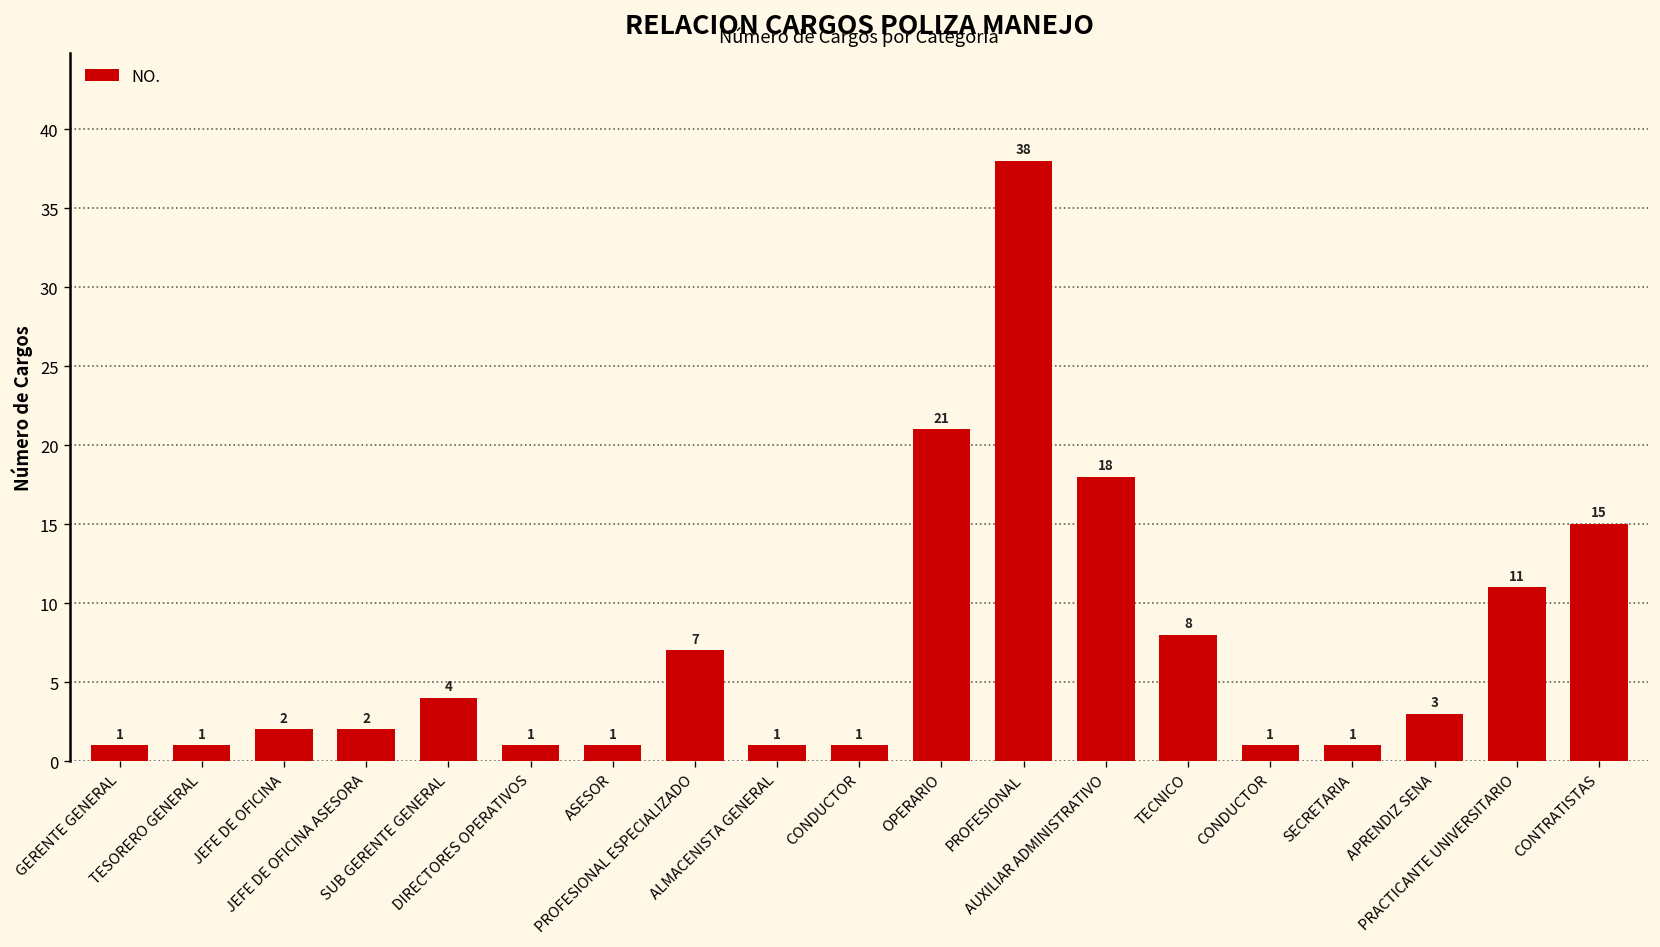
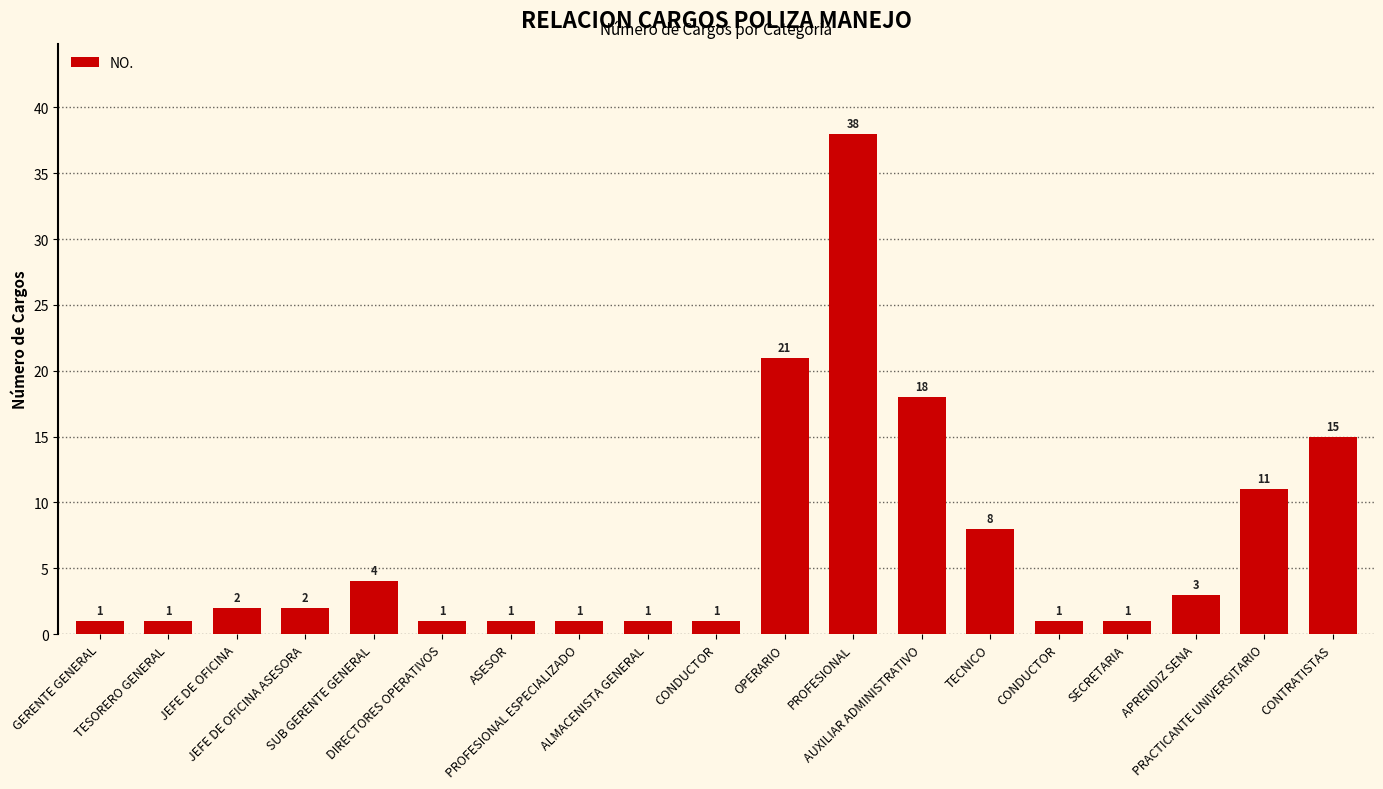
  {
    "GERENTE GENERAL": 1,
    "TESORERO GENERAL": 1,
    "JEFE DE OFICINA": 2,
    "JEFE DE OFICINA ASESORA": 2,
    "SUB GERENTE GENERAL": 4,
    "DIRECTORES OPERATIVOS": 1,
    "ASESOR": 1,
-   "PROFESIONAL ESPECIALIZADO": 7,
+   "PROFESIONAL ESPECIALIZADO": 1,
    "ALMACENISTA GENERAL": 1,
    "OPERARIO": 21,
    "PROFESIONAL": 38,
    "AUXILIAR ADMINISTRATIVO": 18,
    "TECNICO": 8,
    "SECRETARIA": 1,
    "APRENDIZ SENA": 3,
    "PRACTICANTE UNIVERSITARIO": 11,
    "CONTRATISTAS": 15
  }
